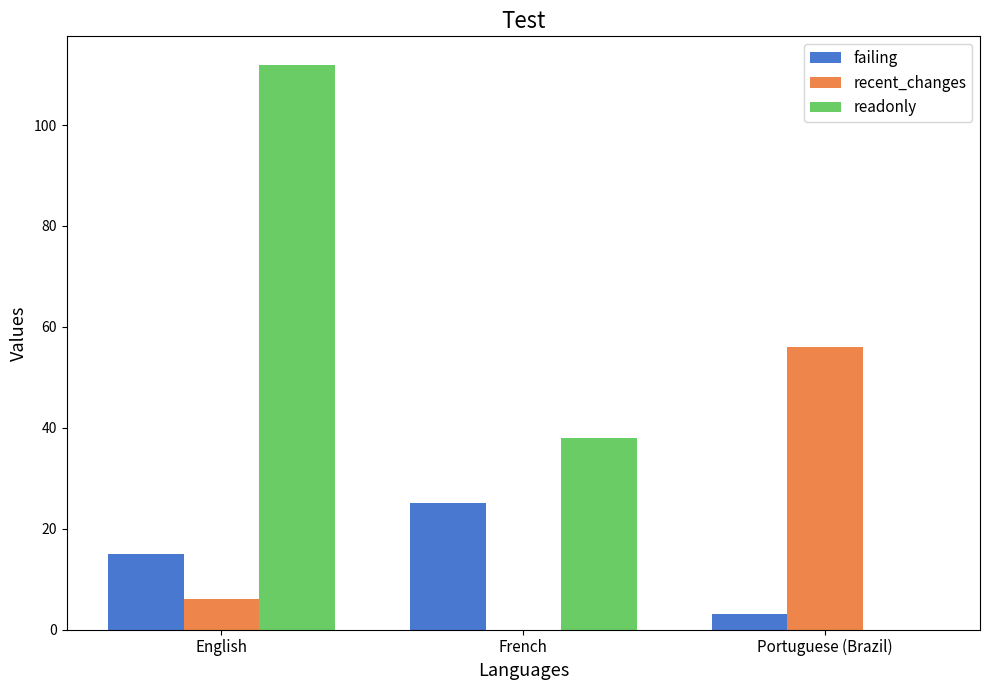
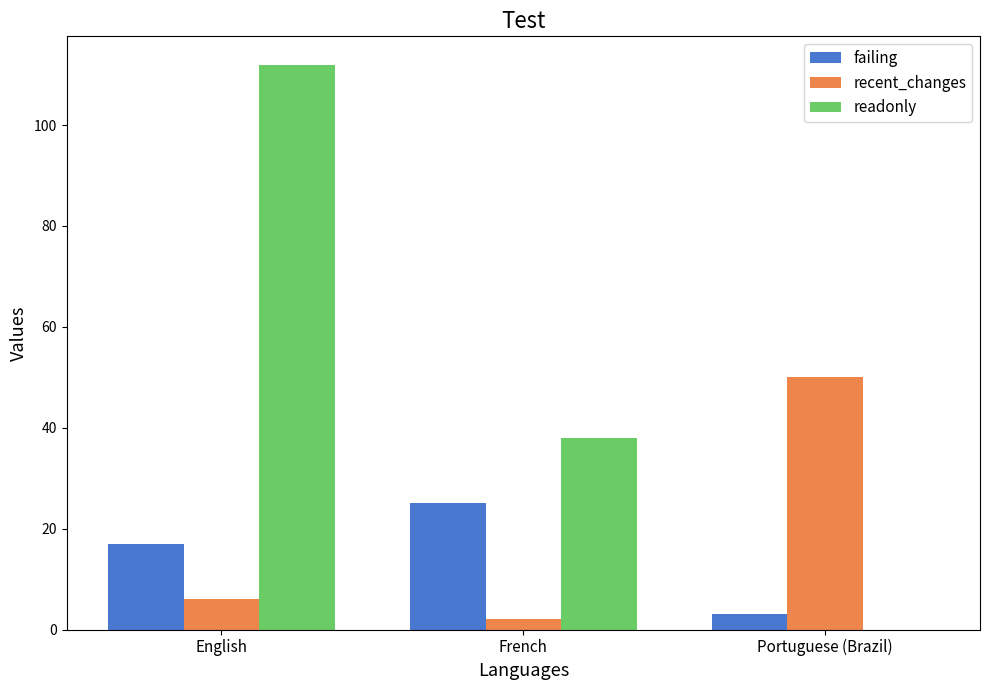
  {
    "failing": {
-     "English": 15,
+     "English": 17,
      "French": 25,
      "Portuguese (Brazil)": 3
    },
    "recent_changes": {
      "English": 6,
-     "French": 0,
-     "Portuguese (Brazil)": 56
+     "French": 2,
+     "Portuguese (Brazil)": 50
    },
    "readonly": {
      "English": 112,
      "French": 38,
      "Portuguese (Brazil)": 0
    }
  }
